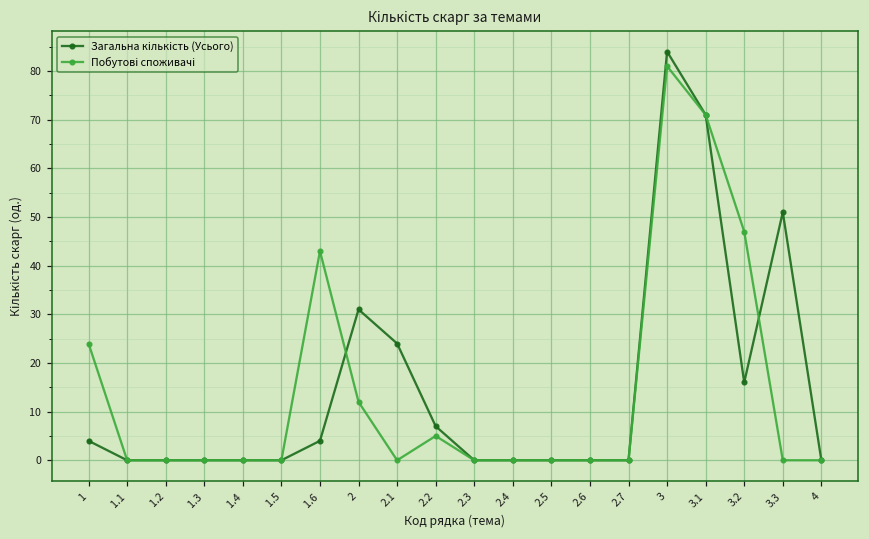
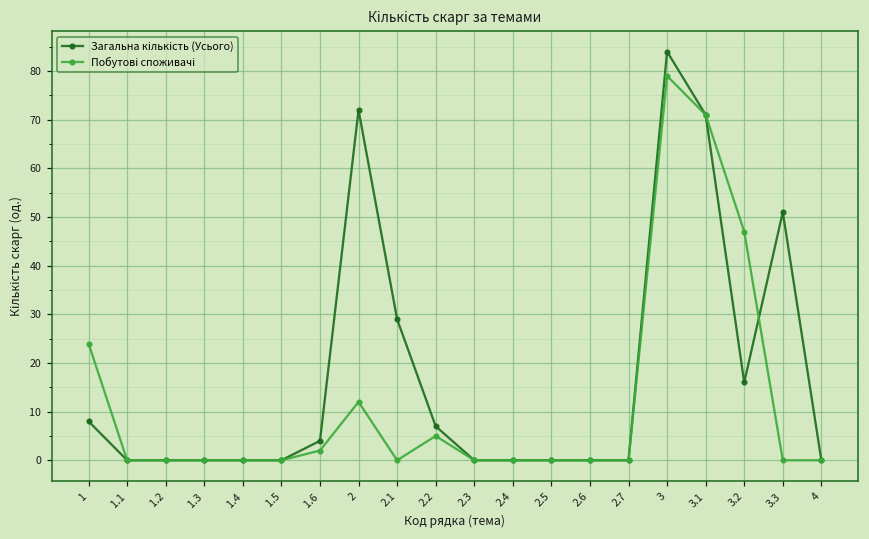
  {
    "Загальна кількість (Усього)": {
-     "1": 4,
+     "1": 8,
      "1.6": 4,
-     "2": 31,
-     "2.1": 24,
+     "2": 72,
+     "2.1": 29,
      "2.2": 7,
      "3": 84,
      "3.2": 16,
      "3.3": 51
    },
    "Побутові споживачі": {
      "1": 24,
-     "1.6": 43,
+     "1.6": 2,
      "2": 12,
      "2.1": 0,
      "2.2": 5,
-     "3": 81,
+     "3": 79,
      "3.2": 47,
      "3.3": 0
    }
  }
